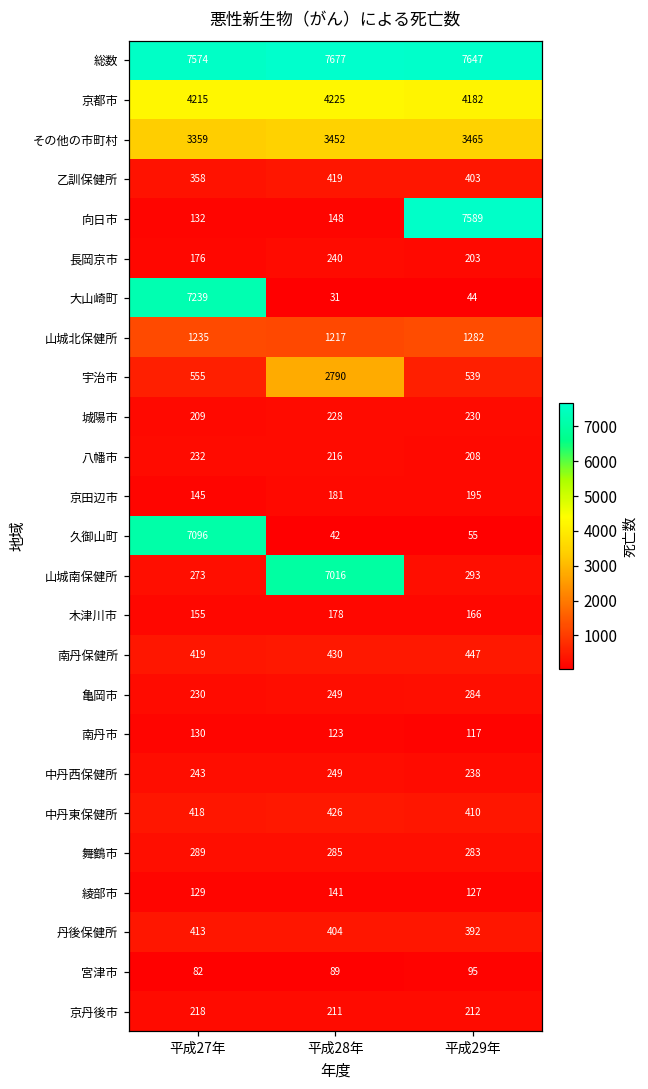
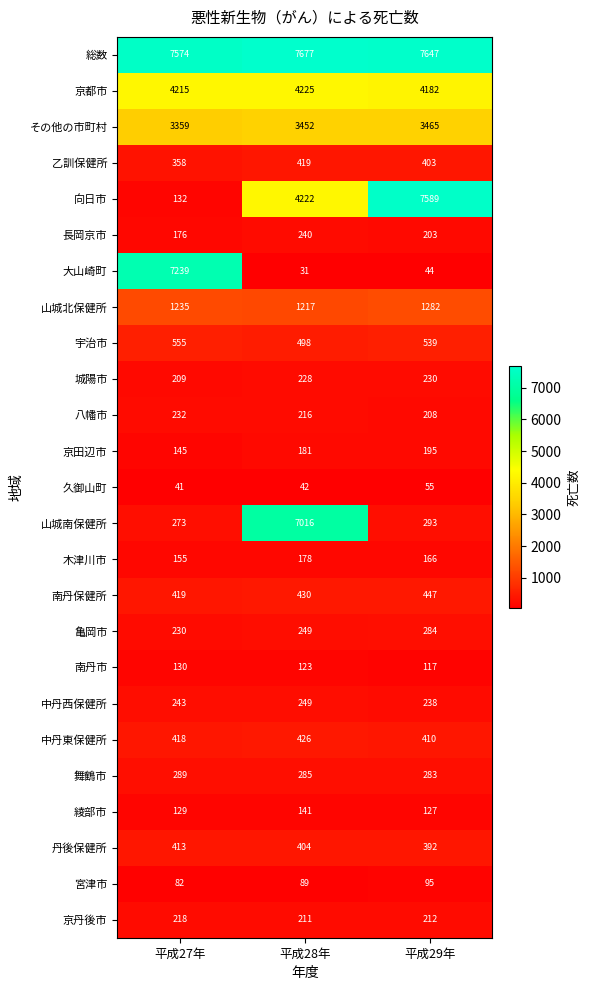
  {
    "総数": {
      "平成27年": 7574,
      "平成28年": 7677,
      "平成29年": 7647
    },
    "京都市": {
      "平成27年": 4215,
      "平成28年": 4225,
      "平成29年": 4182
    },
    "その他の市町村": {
      "平成27年": 3359,
      "平成28年": 3452,
      "平成29年": 3465
    },
    "乙訓保健所": {
      "平成27年": 358,
      "平成28年": 419,
      "平成29年": 403
    },
    "向日市": {
      "平成27年": 132,
-     "平成28年": 148,
+     "平成28年": 4222,
      "平成29年": 7589
    },
    "長岡京市": {
      "平成27年": 176,
      "平成28年": 240,
      "平成29年": 203
    },
    "大山崎町": {
      "平成27年": 7239,
      "平成28年": 31,
      "平成29年": 44
    },
    "山城北保健所": {
      "平成27年": 1235,
      "平成28年": 1217,
      "平成29年": 1282
    },
    "宇治市": {
      "平成27年": 555,
-     "平成28年": 2790,
+     "平成28年": 498,
      "平成29年": 539
    },
    "城陽市": {
      "平成27年": 209,
      "平成28年": 228,
      "平成29年": 230
    },
    "八幡市": {
      "平成27年": 232,
      "平成28年": 216,
      "平成29年": 208
    },
    "京田辺市": {
      "平成27年": 145,
      "平成28年": 181,
      "平成29年": 195
    },
    "久御山町": {
-     "平成27年": 7096,
+     "平成27年": 41,
      "平成28年": 42,
      "平成29年": 55
    },
    "山城南保健所": {
      "平成27年": 273,
      "平成28年": 7016,
      "平成29年": 293
    },
    "木津川市": {
      "平成27年": 155,
      "平成28年": 178,
      "平成29年": 166
    },
    "南丹保健所": {
      "平成27年": 419,
      "平成28年": 430,
      "平成29年": 447
    },
    "亀岡市": {
      "平成27年": 230,
      "平成28年": 249,
      "平成29年": 284
    },
    "南丹市": {
      "平成27年": 130,
      "平成28年": 123,
      "平成29年": 117
    },
    "中丹西保健所": {
      "平成27年": 243,
      "平成28年": 249,
      "平成29年": 238
    },
    "中丹東保健所": {
      "平成27年": 418,
      "平成28年": 426,
      "平成29年": 410
    },
    "舞鶴市": {
      "平成27年": 289,
      "平成28年": 285,
      "平成29年": 283
    },
    "綾部市": {
      "平成27年": 129,
      "平成28年": 141,
      "平成29年": 127
    },
    "丹後保健所": {
      "平成27年": 413,
      "平成28年": 404,
      "平成29年": 392
    },
    "宮津市": {
      "平成27年": 82,
      "平成28年": 89,
      "平成29年": 95
    },
    "京丹後市": {
      "平成27年": 218,
      "平成28年": 211,
      "平成29年": 212
    }
  }
